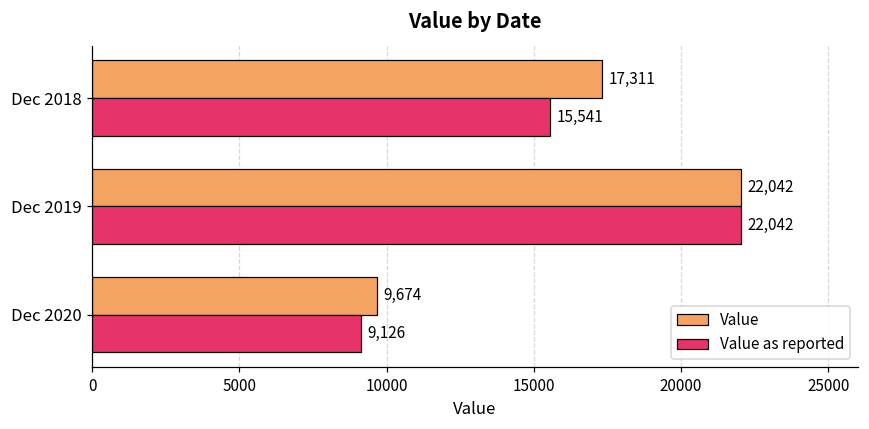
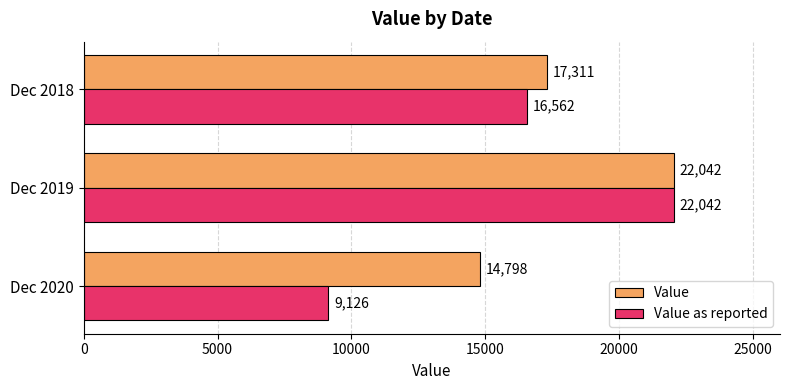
  {
    "Value": {
      "Dec 2018": "17,311",
      "Dec 2019": "22,042",
-     "Dec 2020": "9,674"
+     "Dec 2020": "14,798"
    },
    "Value as reported": {
-     "Dec 2018": "15,541",
+     "Dec 2018": "16,562",
      "Dec 2019": "22,042",
      "Dec 2020": "9,126"
    }
  }
